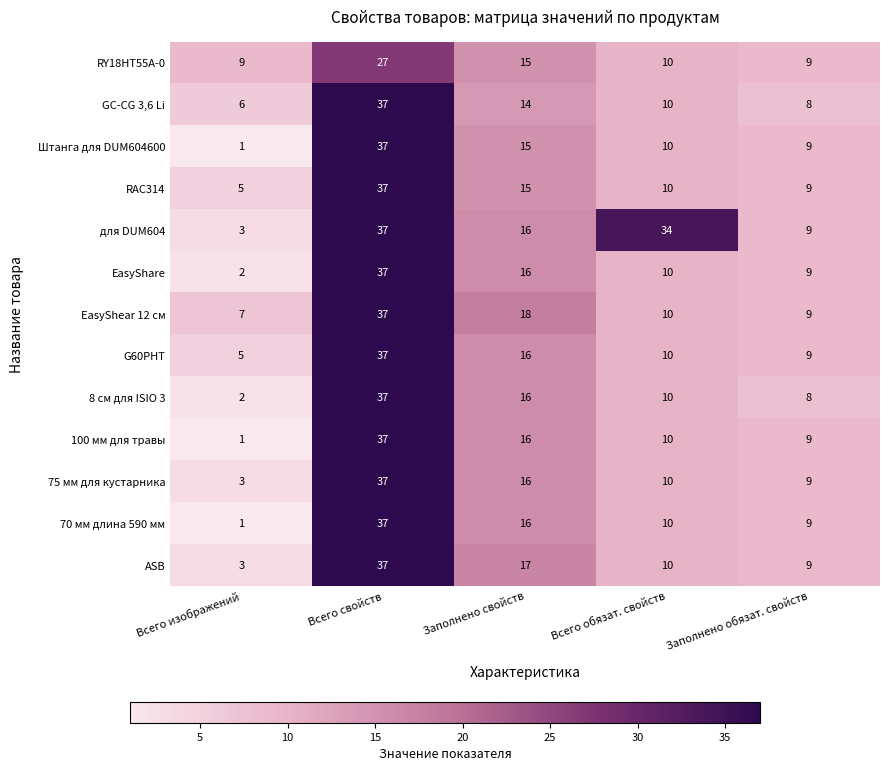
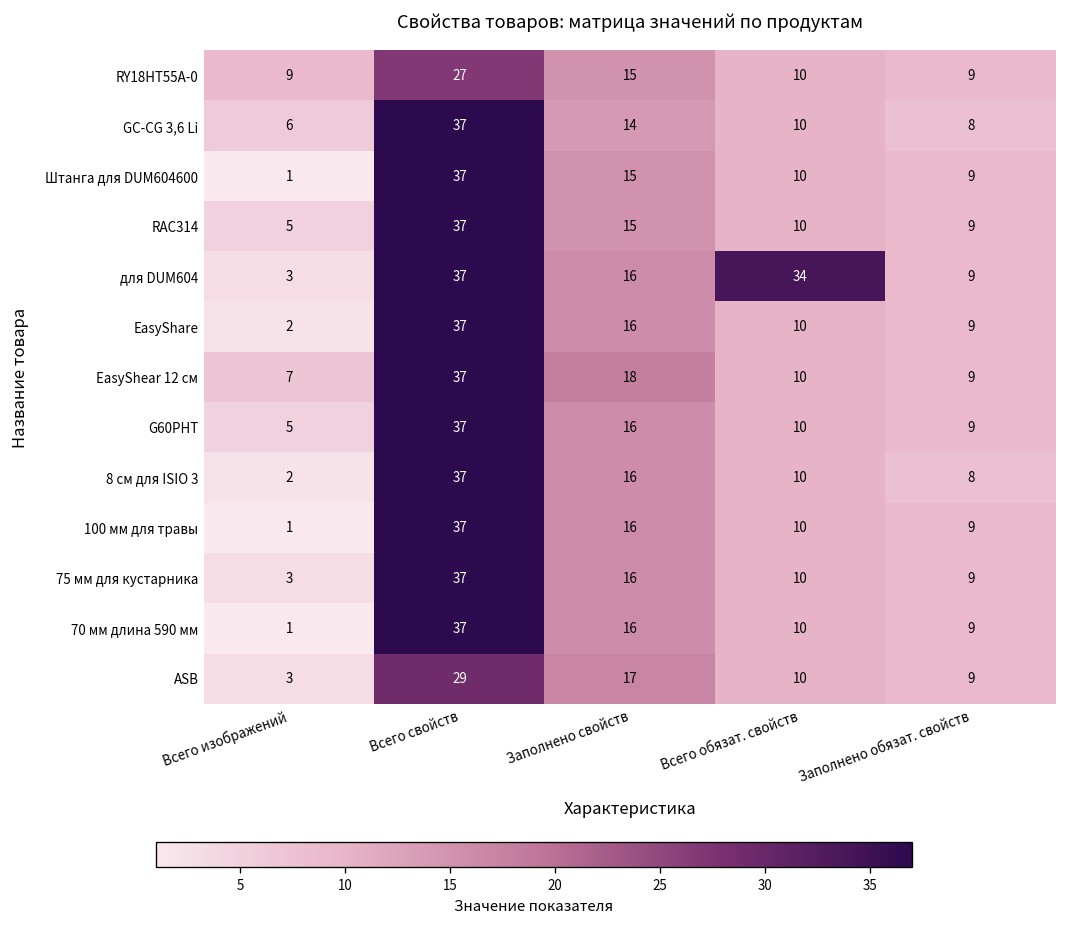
  {
    "RY18HT55A-0": {
      "Всего изображений": 9,
      "Всего свойств": 27,
      "Заполнено свойств": 15,
      "Всего обязат. свойств": 10,
      "Заполнено обязат. свойств": 9
    },
    "GC-CG 3,6 Li": {
      "Всего изображений": 6,
      "Всего свойств": 37,
      "Заполнено свойств": 14,
      "Всего обязат. свойств": 10,
      "Заполнено обязат. свойств": 8
    },
    "Штанга для DUM604600": {
      "Всего изображений": 1,
      "Всего свойств": 37,
      "Заполнено свойств": 15,
      "Всего обязат. свойств": 10,
      "Заполнено обязат. свойств": 9
    },
    "RAC314": {
      "Всего изображений": 5,
      "Всего свойств": 37,
      "Заполнено свойств": 15,
      "Всего обязат. свойств": 10,
      "Заполнено обязат. свойств": 9
    },
    "для DUM604": {
      "Всего изображений": 3,
      "Всего свойств": 37,
      "Заполнено свойств": 16,
      "Всего обязат. свойств": 34,
      "Заполнено обязат. свойств": 9
    },
    "EasyShare": {
      "Всего изображений": 2,
      "Всего свойств": 37,
      "Заполнено свойств": 16,
      "Всего обязат. свойств": 10,
      "Заполнено обязат. свойств": 9
    },
    "EasyShear 12 см": {
      "Всего изображений": 7,
      "Всего свойств": 37,
      "Заполнено свойств": 18,
      "Всего обязат. свойств": 10,
      "Заполнено обязат. свойств": 9
    },
    "G60PHT": {
      "Всего изображений": 5,
      "Всего свойств": 37,
      "Заполнено свойств": 16,
      "Всего обязат. свойств": 10,
      "Заполнено обязат. свойств": 9
    },
    "8 см для ISIO 3": {
      "Всего изображений": 2,
      "Всего свойств": 37,
      "Заполнено свойств": 16,
      "Всего обязат. свойств": 10,
      "Заполнено обязат. свойств": 8
    },
    "100 мм для травы": {
      "Всего изображений": 1,
      "Всего свойств": 37,
      "Заполнено свойств": 16,
      "Всего обязат. свойств": 10,
      "Заполнено обязат. свойств": 9
    },
    "75 мм для кустарника": {
      "Всего изображений": 3,
      "Всего свойств": 37,
      "Заполнено свойств": 16,
      "Всего обязат. свойств": 10,
      "Заполнено обязат. свойств": 9
    },
    "70 мм длина 590 мм": {
      "Всего изображений": 1,
      "Всего свойств": 37,
      "Заполнено свойств": 16,
      "Всего обязат. свойств": 10,
      "Заполнено обязат. свойств": 9
    },
    "ASB": {
      "Всего изображений": 3,
-     "Всего свойств": 37,
+     "Всего свойств": 29,
      "Заполнено свойств": 17,
      "Всего обязат. свойств": 10,
      "Заполнено обязат. свойств": 9
    }
  }
